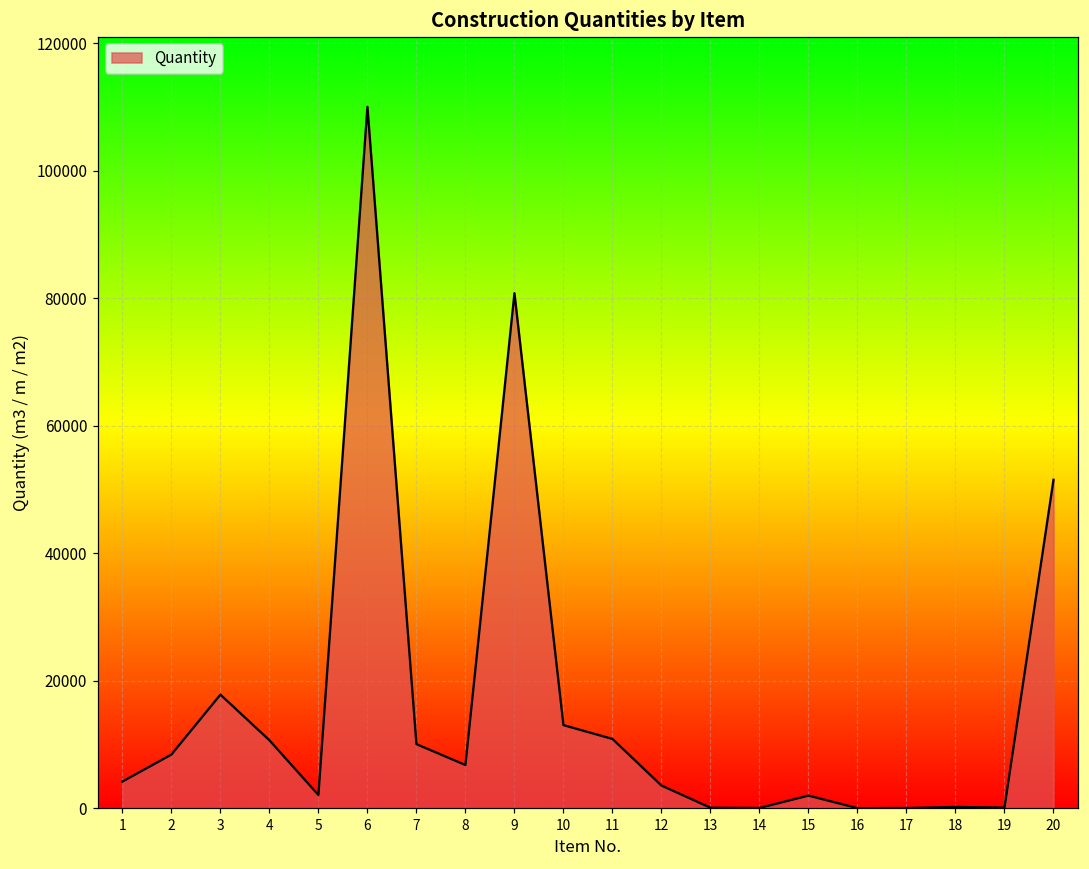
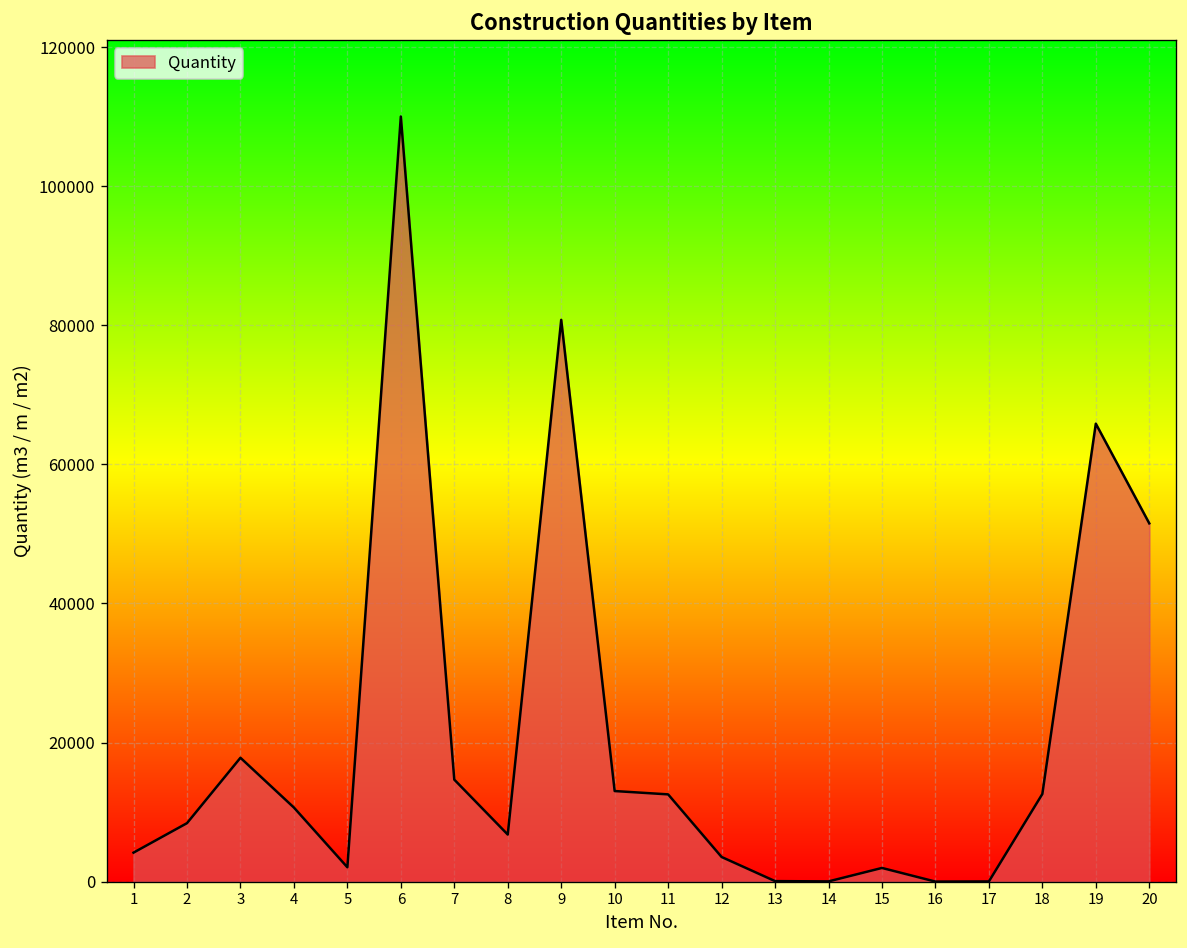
  {
    "1": 4000,
    "2": 8000,
    "3": 18000,
    "4": 11000,
    "5": 2000,
    "6": 110000,
-   "7": 10000,
+   "7": 15000,
    "8": 7000,
    "9": 81000,
    "10": 13000,
-   "11": 11000,
+   "11": 13000,
    "12": 4000,
    "13": 0,
    "14": 0,
    "15": 2000,
    "16": 0,
    "17": 0,
-   "18": 0,
-   "19": 0,
+   "18": 13000,
+   "19": 66000,
    "20": 52000
  }
